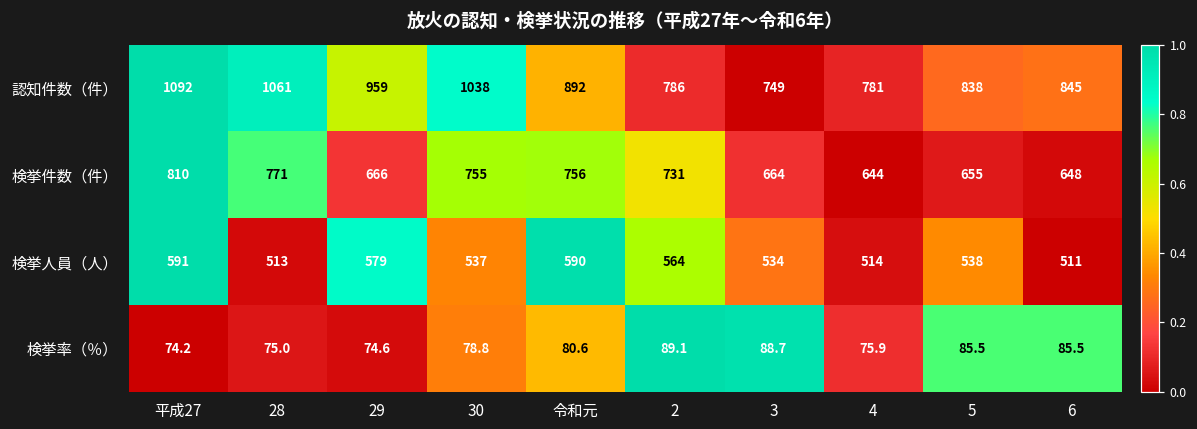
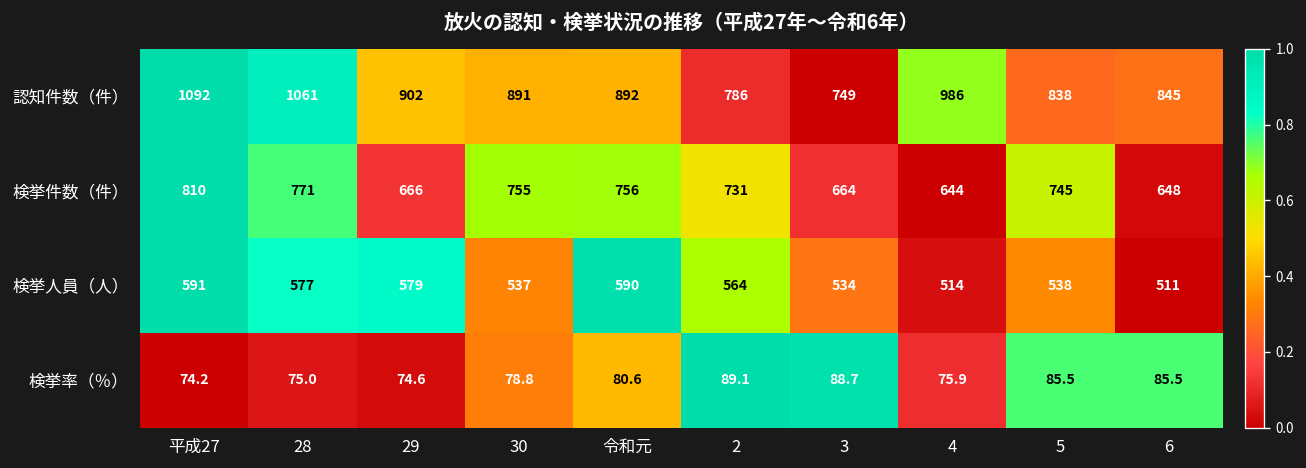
  {
    "認知件数（件）": {
      "平成27": 1092,
      "28": 1061,
-     "29": 959,
-     "30": 1038,
+     "29": 902,
+     "30": 891,
      "令和元": 892,
      "2": 786,
      "3": 749,
-     "4": 781,
+     "4": 986,
      "5": 838,
      "6": 845
    },
    "検挙件数（件）": {
      "平成27": 810,
      "28": 771,
      "29": 666,
      "30": 755,
      "令和元": 756,
      "2": 731,
      "3": 664,
      "4": 644,
-     "5": 655,
+     "5": 745,
      "6": 648
    },
    "検挙人員（人）": {
      "平成27": 591,
-     "28": 513,
+     "28": 577,
      "29": 579,
      "30": 537,
      "令和元": 590,
      "2": 564,
      "3": 534,
      "4": 514,
      "5": 538,
      "6": 511
    },
    "検挙率（％）": {
      "平成27": 74.2,
      "28": 75.0,
      "29": 74.6,
      "30": 78.8,
      "令和元": 80.6,
      "2": 89.1,
      "3": 88.7,
      "4": 75.9,
      "5": 85.5,
      "6": 85.5
    }
  }
